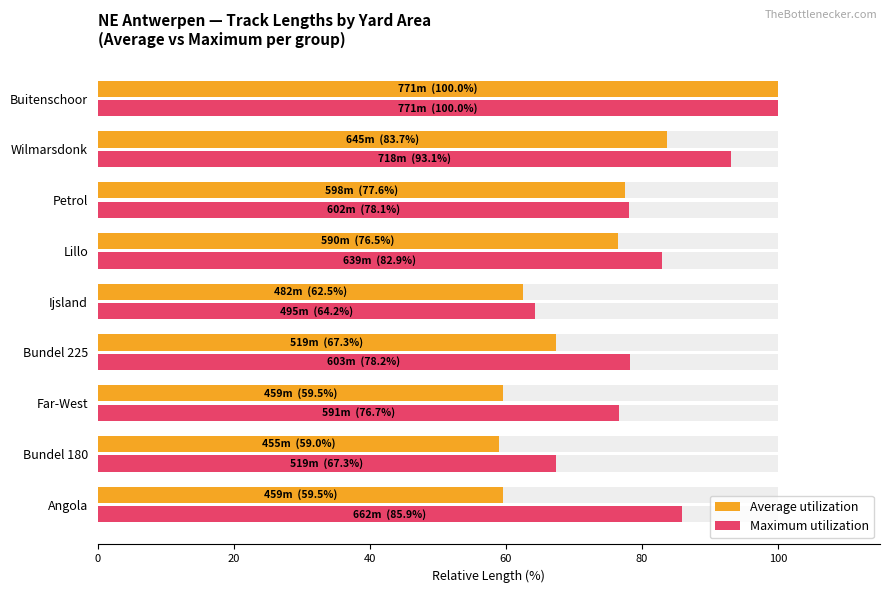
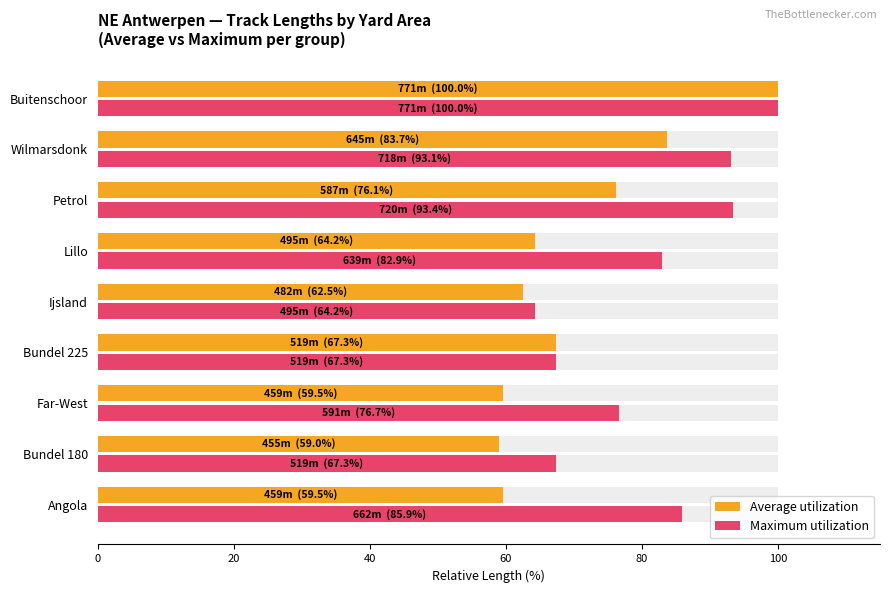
  {
    "Average utilization": {
      "Buitenschoor": "(100.0%)",
-     "Petrol": "598m (77.6%)",
-     "Lillo": "590m (76.5%)"
+     "Petrol": "587m (76.1%)",
+     "Lillo": "495m (64.2%)"
    },
    "Maximum utilization": {
      "Buitenschoor": "(100.0%)",
-     "Petrol": "602m (78.1%)",
-     "Bundel 225": "603m (78.2%)"
+     "Petrol": "720m (93.4%)",
+     "Bundel 225": "519m (67.3%)"
    }
  }
